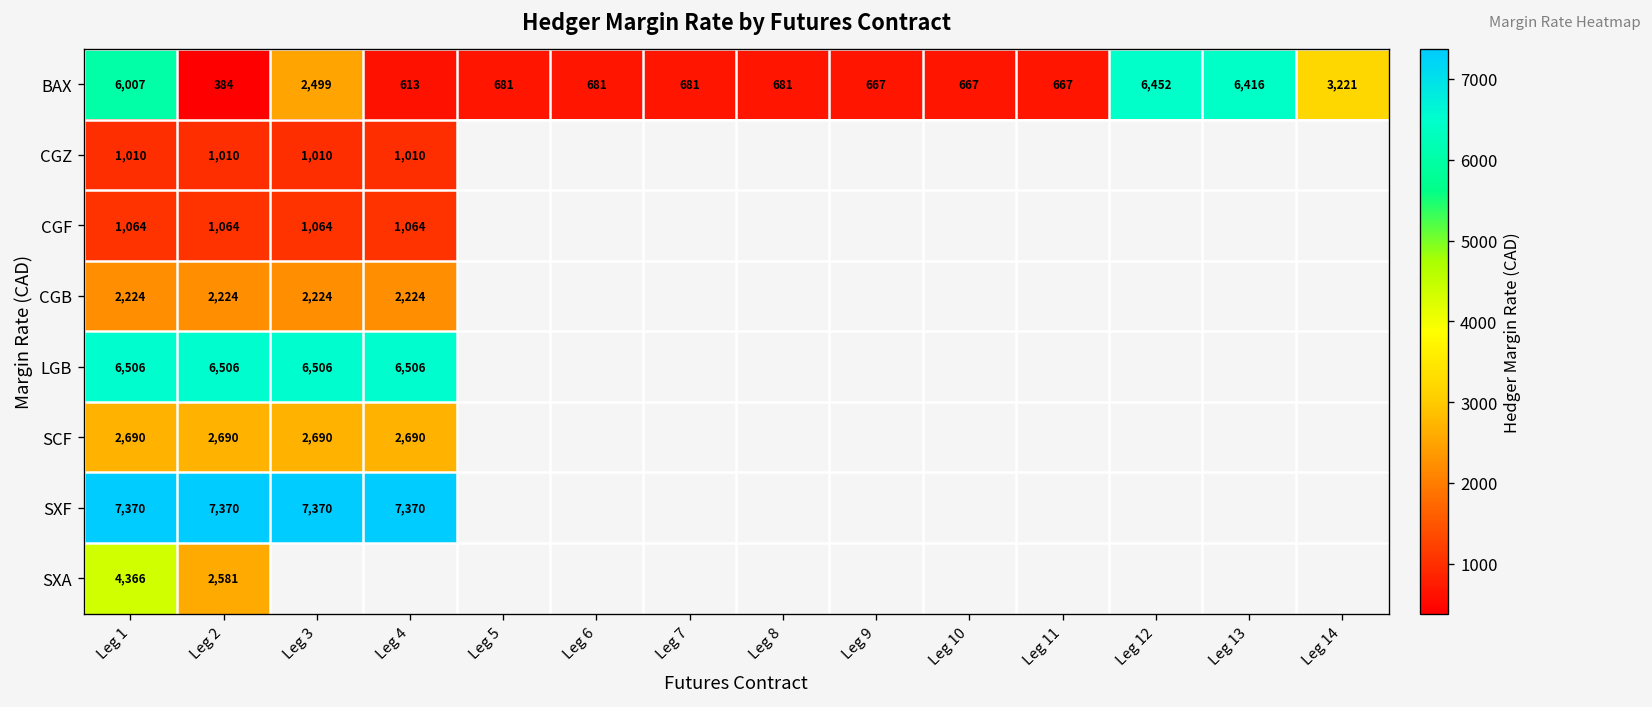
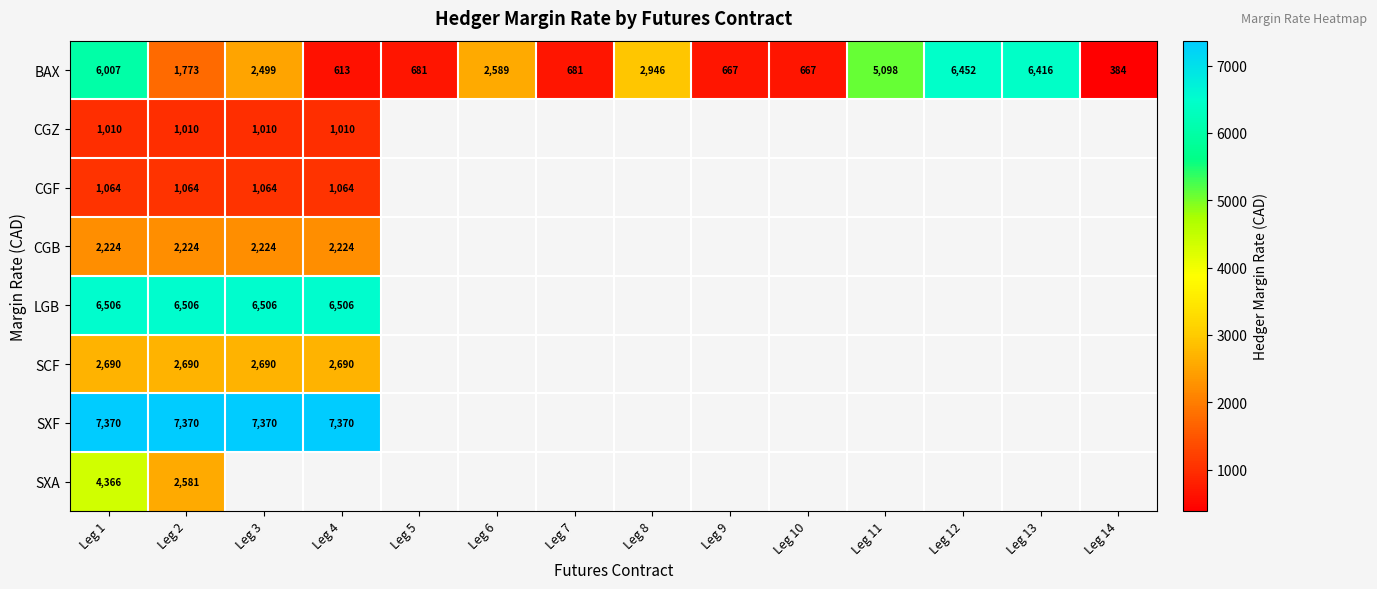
  {
    "BAX": {
      "Leg 1": "6,007",
-     "Leg 2": "384",
+     "Leg 2": "1,773",
      "Leg 3": "2,499",
      "Leg 4": "613",
      "Leg 5": "681",
-     "Leg 6": "681",
+     "Leg 6": "2,589",
      "Leg 7": "681",
-     "Leg 8": "681",
+     "Leg 8": "2,946",
      "Leg 9": "667",
      "Leg 10": "667",
-     "Leg 11": "667",
+     "Leg 11": "5,098",
      "Leg 12": "6,452",
      "Leg 13": "6,416",
-     "Leg 14": "3,221"
+     "Leg 14": "384"
    },
    "CGZ": {
      "Leg 1": "1,010",
      "Leg 2": "1,010",
      "Leg 3": "1,010",
      "Leg 4": "1,010"
    },
    "CGF": {
      "Leg 1": "1,064",
      "Leg 2": "1,064",
      "Leg 3": "1,064",
      "Leg 4": "1,064"
    },
    "CGB": {
      "Leg 1": "2,224",
      "Leg 2": "2,224",
      "Leg 3": "2,224",
      "Leg 4": "2,224"
    },
    "LGB": {
      "Leg 1": "6,506",
      "Leg 2": "6,506",
      "Leg 3": "6,506",
      "Leg 4": "6,506"
    },
    "SCF": {
      "Leg 1": "2,690",
      "Leg 2": "2,690",
      "Leg 3": "2,690",
      "Leg 4": "2,690"
    },
    "SXF": {
      "Leg 1": "7,370",
      "Leg 2": "7,370",
      "Leg 3": "7,370",
      "Leg 4": "7,370"
    },
    "SXA": {
      "Leg 1": "4,366",
      "Leg 2": "2,581"
    }
  }
